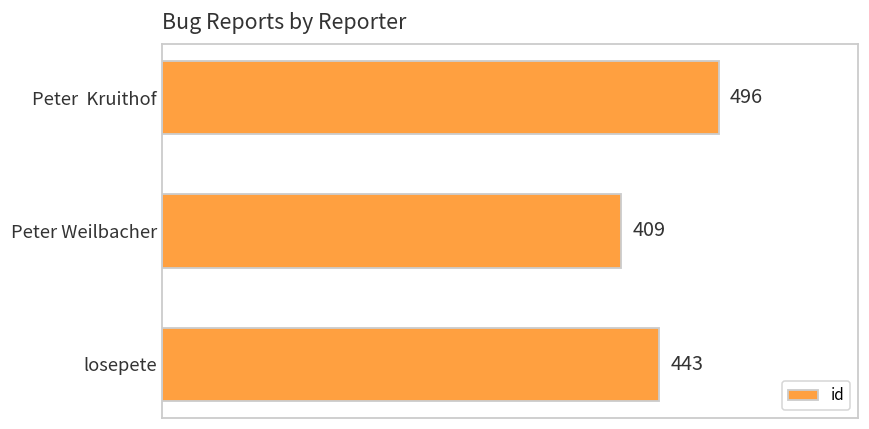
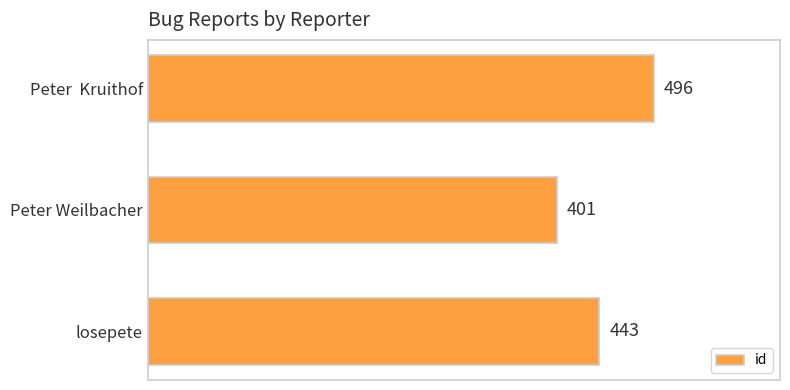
  {
    "Peter Kruithof": 496,
-   "Peter Weilbacher": 409,
+   "Peter Weilbacher": 401,
    "losepete": 443
  }
